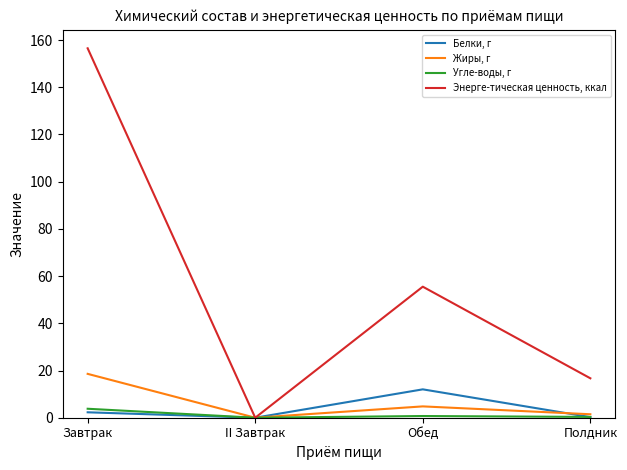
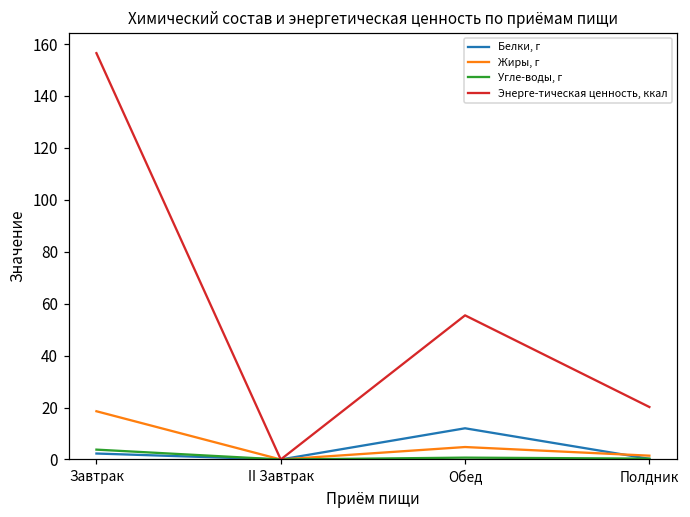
  {
    "Белки, г": {
      "Завтрак": 2,
      "Обед": 12
    },
    "Жиры, г": {
      "Завтрак": 19,
      "Обед": 5,
      "Полдник": 1
    },
    "Угле-воды, г": {
      "Завтрак": 4,
      "Обед": 1
    },
    "Энерге-тическая ценность, ккал": {
      "Завтрак": 156,
      "Обед": 56,
-     "Полдник": 17
+     "Полдник": 20
    }
  }
